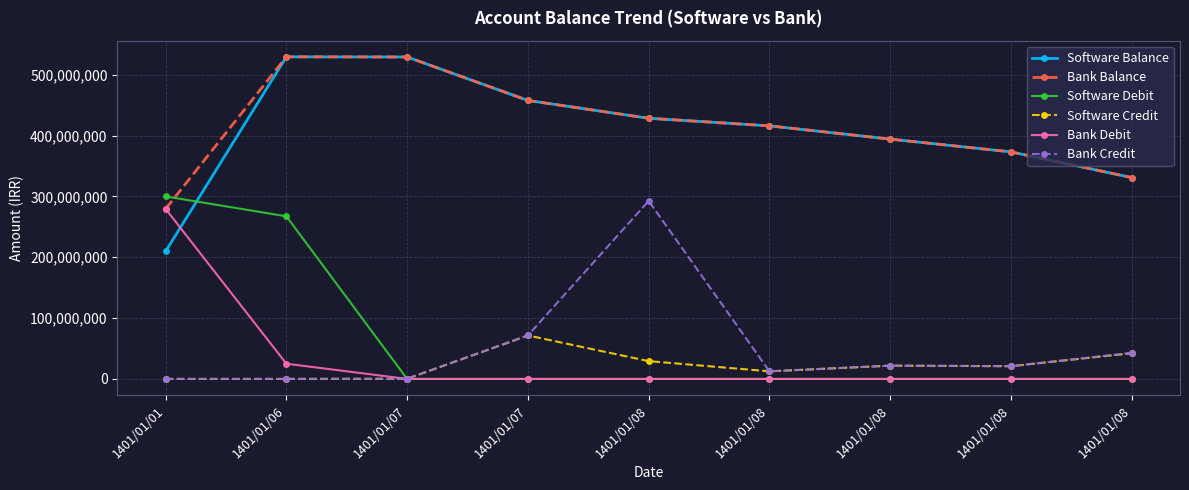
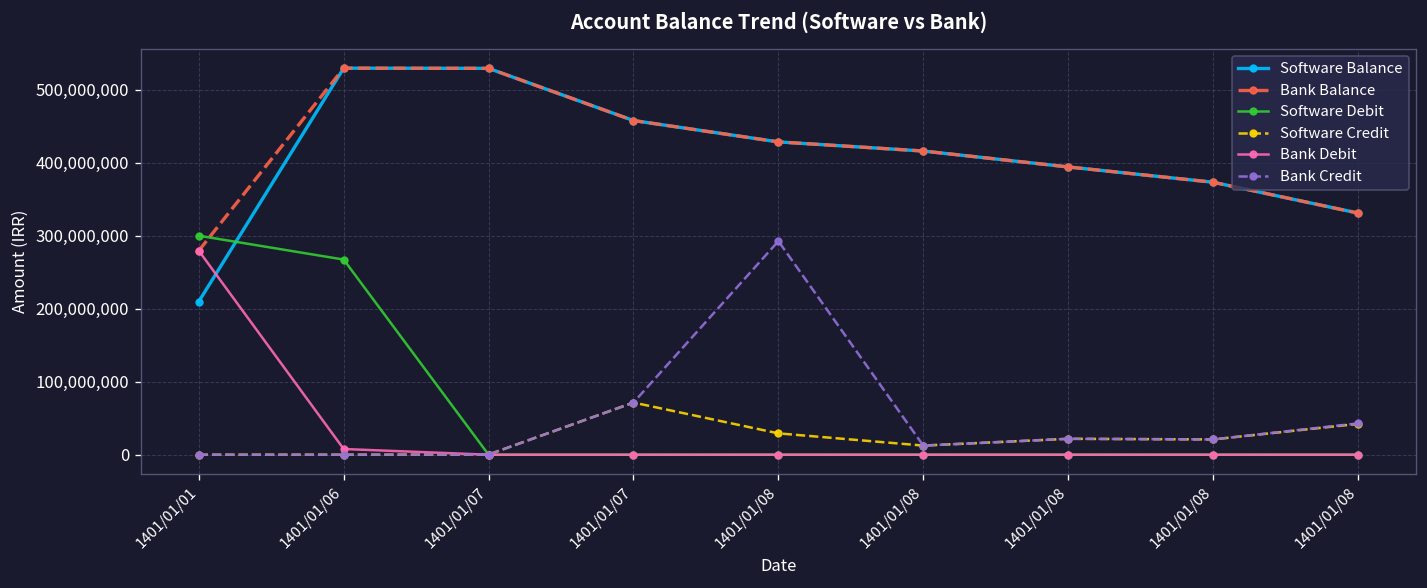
  {
    "Software Balance": {
      "1401/01/01": "210,000,000"
    },
    "Software Debit": {
      "1401/01/01": "300,000,000",
      "1401/01/06": "270,000,000"
    },
    "Bank Debit": {
-     "1401/01/06": "30,000,000"
+     "1401/01/06": "10,000,000"
    }
  }
